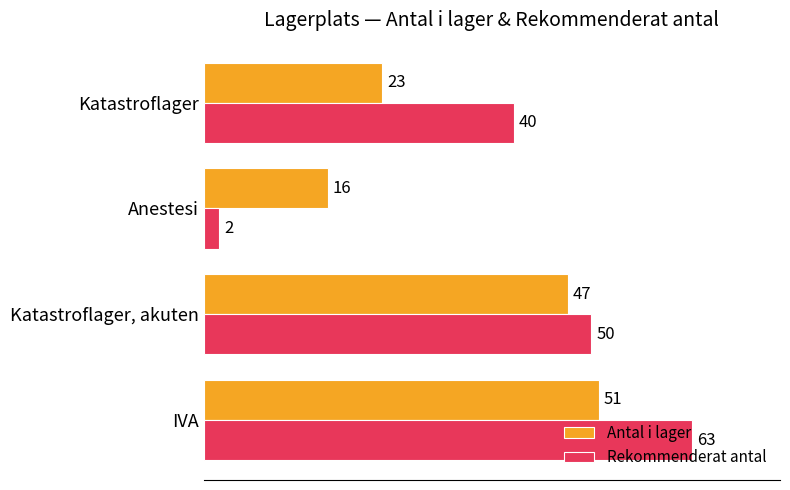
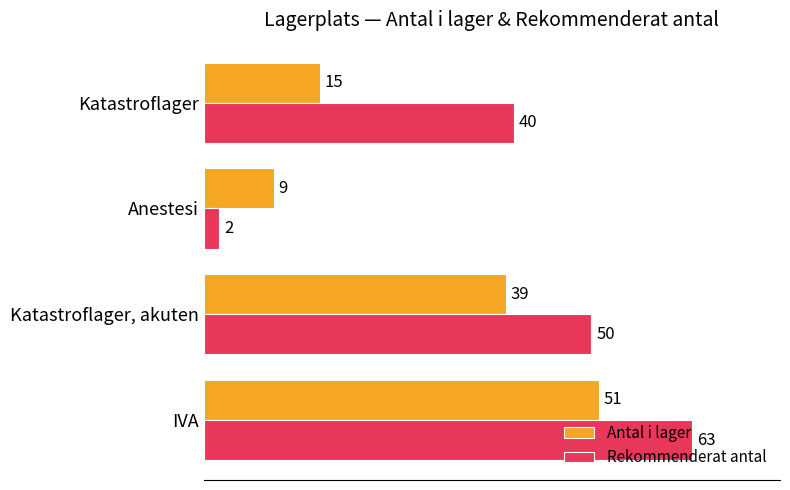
  {
    "Antal i lager": {
-     "Katastroflager": 23,
-     "Anestesi": 16,
-     "Katastroflager, akuten": 47,
+     "Katastroflager": 15,
+     "Anestesi": 9,
+     "Katastroflager, akuten": 39,
      "IVA": 51
    },
    "Rekommenderat antal": {
      "Katastroflager": 40,
      "Anestesi": 2,
      "Katastroflager, akuten": 50,
      "IVA": 63
    }
  }
